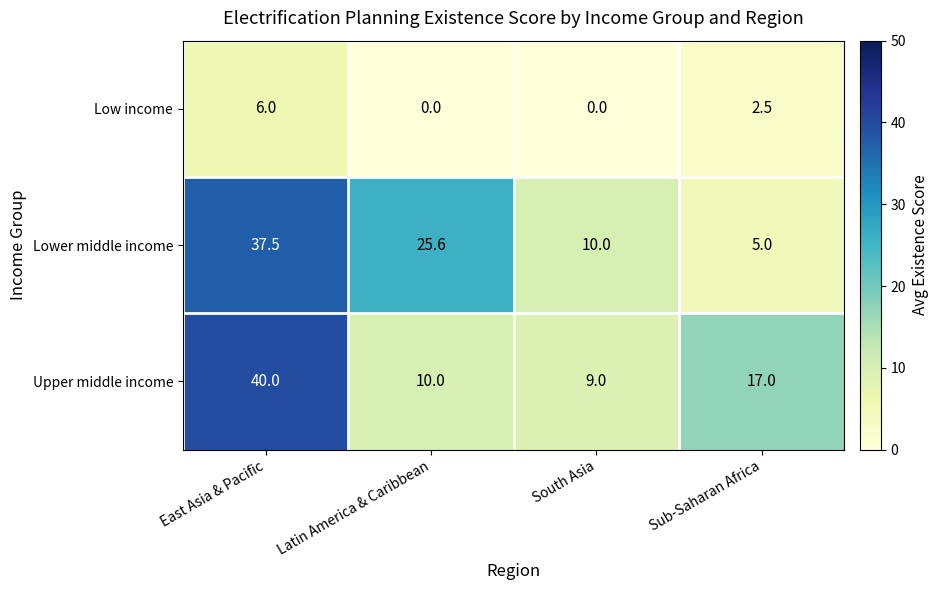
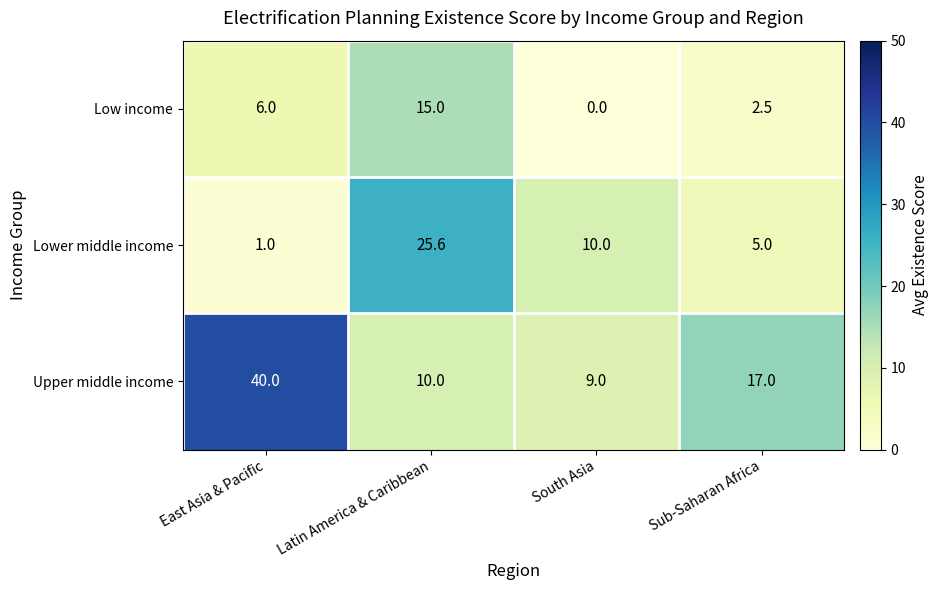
  {
    "Low income": {
      "East Asia & Pacific": 6.0,
-     "Latin America & Caribbean": 0.0,
+     "Latin America & Caribbean": 15.0,
      "South Asia": 0.0,
      "Sub-Saharan Africa": 2.5
    },
    "Lower middle income": {
-     "East Asia & Pacific": 37.5,
+     "East Asia & Pacific": 1.0,
      "Latin America & Caribbean": 25.6,
      "South Asia": 10.0,
      "Sub-Saharan Africa": 5.0
    },
    "Upper middle income": {
      "East Asia & Pacific": 40.0,
      "Latin America & Caribbean": 10.0,
      "South Asia": 9.0,
      "Sub-Saharan Africa": 17.0
    }
  }
